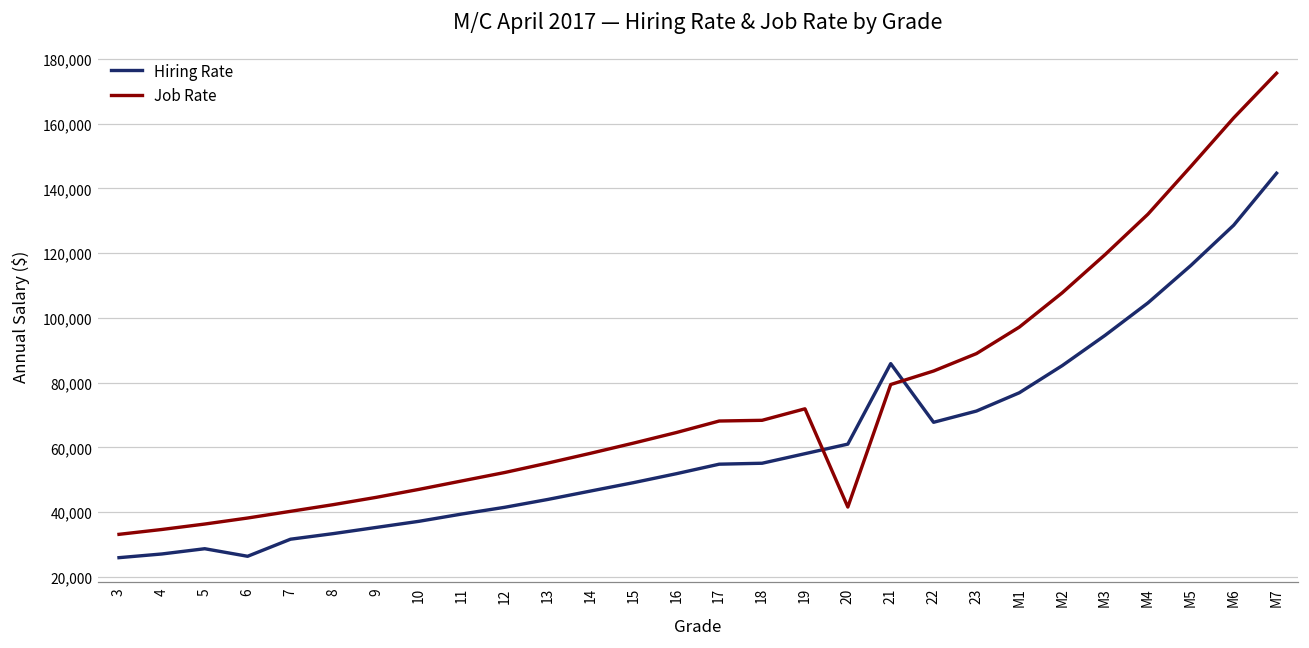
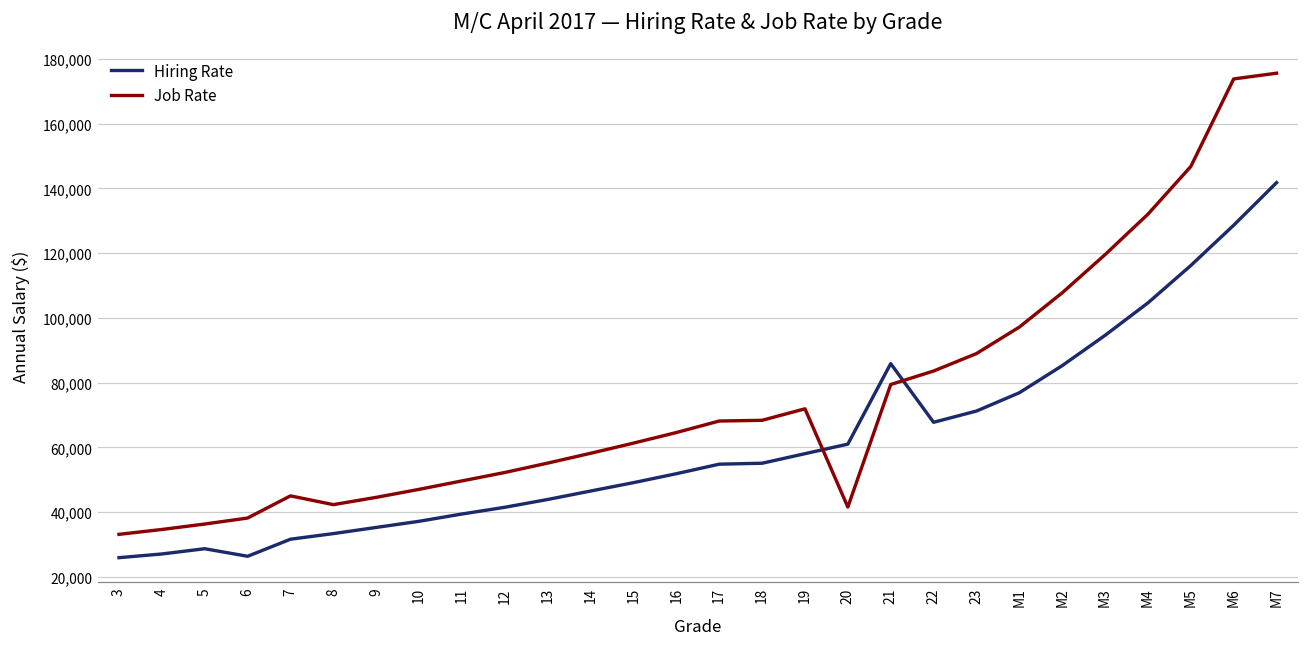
  {
    "Hiring Rate": {
      "3": "26,000",
      "4": "27,000",
      "5": "29,000",
      "6": "26,000",
      "7": "32,000",
      "8": "33,000",
      "9": "35,000",
      "10": "37,000",
      "11": "39,000",
      "12": "41,000",
      "13": "44,000",
      "14": "46,000",
      "15": "49,000",
      "16": "52,000",
      "17": "55,000",
      "18": "55,000",
      "19": "58,000",
      "20": "61,000",
      "21": "86,000",
      "22": "68,000",
      "23": "71,000",
      "M1": "77,000",
      "M2": "85,000",
      "M3": "95,000",
      "M4": "105,000",
      "M5": "116,000",
      "M6": "129,000",
-     "M7": "145,000"
+     "M7": "142,000"
    },
    "Job Rate": {
      "3": "33,000",
      "4": "35,000",
      "5": "36,000",
      "6": "38,000",
-     "7": "40,000",
+     "7": "45,000",
      "8": "42,000",
      "9": "45,000",
      "10": "47,000",
      "11": "50,000",
      "12": "52,000",
      "13": "55,000",
      "14": "58,000",
      "15": "61,000",
      "16": "65,000",
      "17": "68,000",
      "18": "68,000",
      "19": "72,000",
      "20": "42,000",
      "21": "79,000",
      "22": "84,000",
      "23": "89,000",
      "M1": "97,000",
      "M2": "108,000",
      "M3": "120,000",
      "M4": "132,000",
      "M5": "147,000",
-     "M6": "162,000",
+     "M6": "174,000",
      "M7": "176,000"
    }
  }
